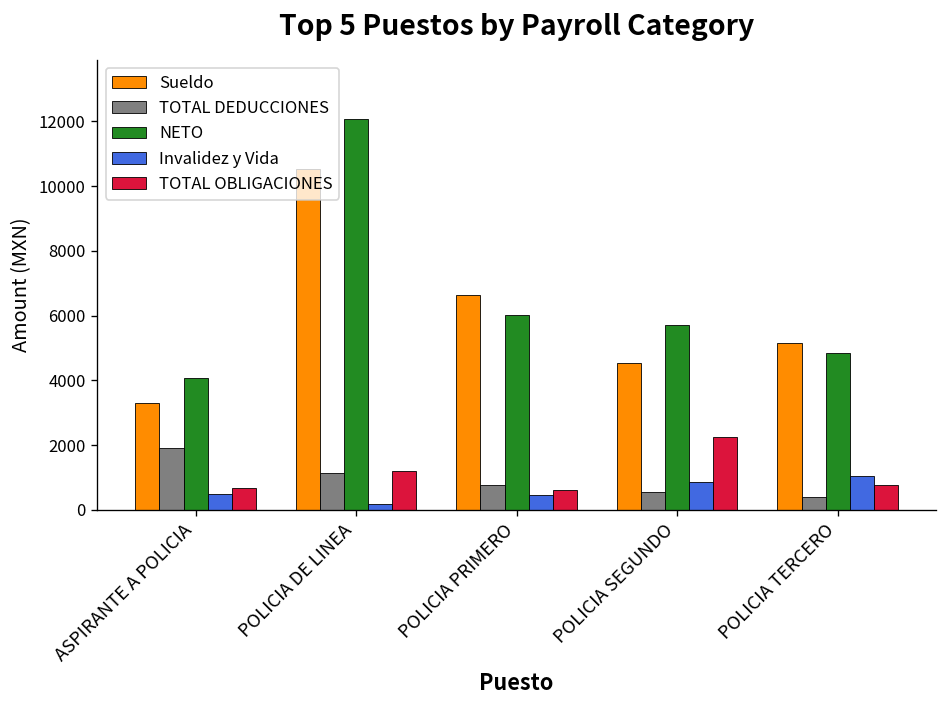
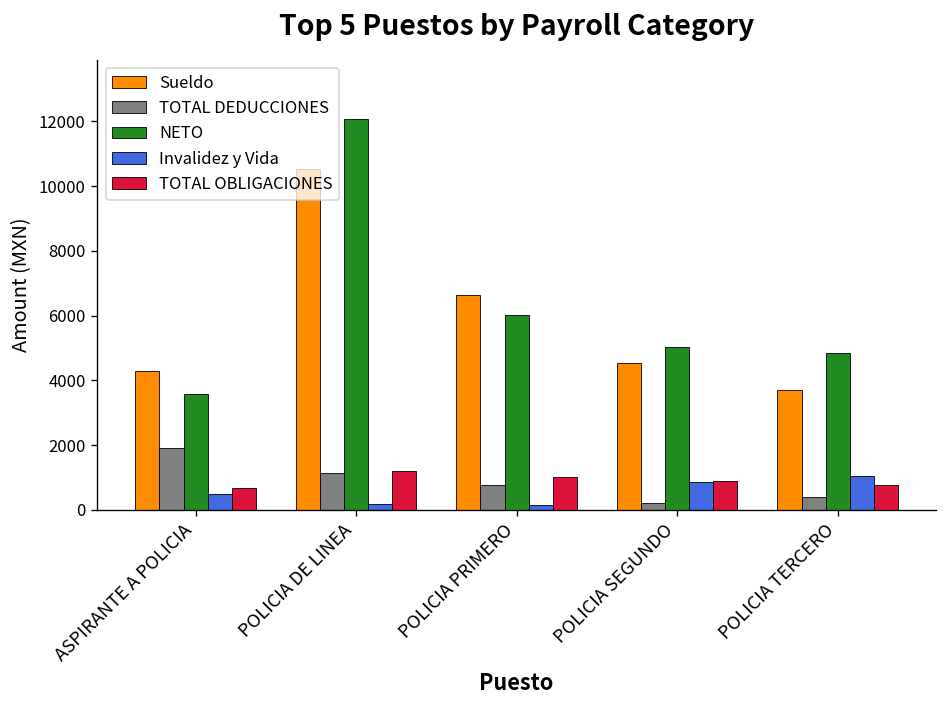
  {
    "Sueldo": {
-     "ASPIRANTE A POLICIA": 3300,
+     "ASPIRANTE A POLICIA": 4300,
      "POLICIA PRIMERO": 6600,
      "POLICIA SEGUNDO": 4500,
-     "POLICIA TERCERO": 5100
+     "POLICIA TERCERO": 3700
    },
    "TOTAL DEDUCCIONES": {
      "ASPIRANTE A POLICIA": 1900,
      "POLICIA DE LINEA": 1200,
      "POLICIA PRIMERO": 800,
-     "POLICIA SEGUNDO": 600,
+     "POLICIA SEGUNDO": 200,
      "POLICIA TERCERO": 400
    },
    "NETO": {
-     "ASPIRANTE A POLICIA": 4100,
+     "ASPIRANTE A POLICIA": 3600,
      "POLICIA DE LINEA": 12100,
      "POLICIA PRIMERO": 6000,
-     "POLICIA SEGUNDO": 5700,
+     "POLICIA SEGUNDO": 5000,
      "POLICIA TERCERO": 4800
    },
    "Invalidez y Vida": {
      "ASPIRANTE A POLICIA": 500,
      "POLICIA DE LINEA": 200,
-     "POLICIA PRIMERO": 500,
+     "POLICIA PRIMERO": 100,
      "POLICIA SEGUNDO": 900,
      "POLICIA TERCERO": 1100
    },
    "TOTAL OBLIGACIONES": {
      "ASPIRANTE A POLICIA": 700,
      "POLICIA DE LINEA": 1200,
-     "POLICIA PRIMERO": 600,
-     "POLICIA SEGUNDO": 2300,
+     "POLICIA PRIMERO": 1000,
+     "POLICIA SEGUNDO": 900,
      "POLICIA TERCERO": 800
    }
  }
